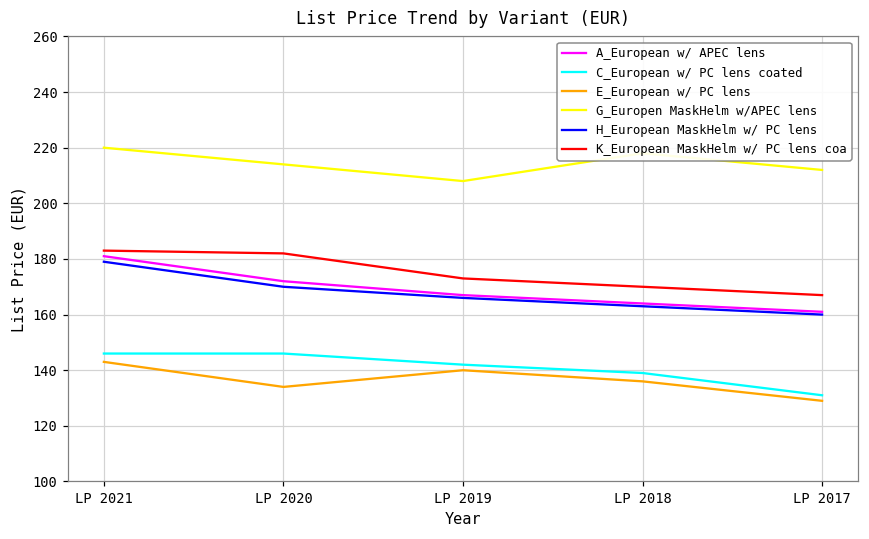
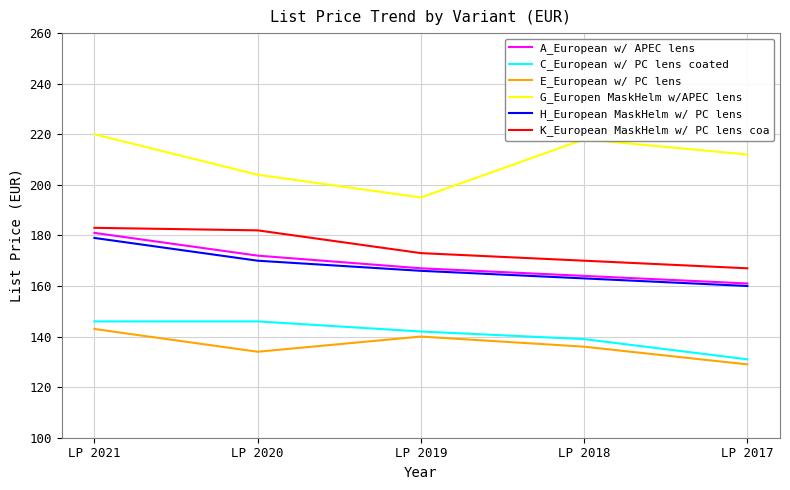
  {
    "A_European w/ APEC lens": {
      "LP 2021": 181,
      "LP 2020": 172
    },
    "C_European w/ PC lens coated": {
      "LP 2021": 146,
      "LP 2020": 146,
      "LP 2019": 142,
      "LP 2018": 139,
      "LP 2017": 131
    },
    "E_European w/ PC lens": {
      "LP 2021": 143,
      "LP 2020": 134,
      "LP 2019": 140,
      "LP 2018": 136,
      "LP 2017": 129
    },
    "G_Europen MaskHelm w/APEC lens": {
      "LP 2021": 220,
-     "LP 2020": 214,
-     "LP 2019": 208,
+     "LP 2020": 204,
+     "LP 2019": 195,
      "LP 2017": 212
    },
    "H_European MaskHelm w/ PC lens": {
      "LP 2021": 179,
      "LP 2020": 170
    },
    "K_European MaskHelm w/ PC lens coa": {
      "LP 2021": 183,
      "LP 2020": 182,
      "LP 2019": 173,
      "LP 2018": 170,
      "LP 2017": 167
    }
  }
